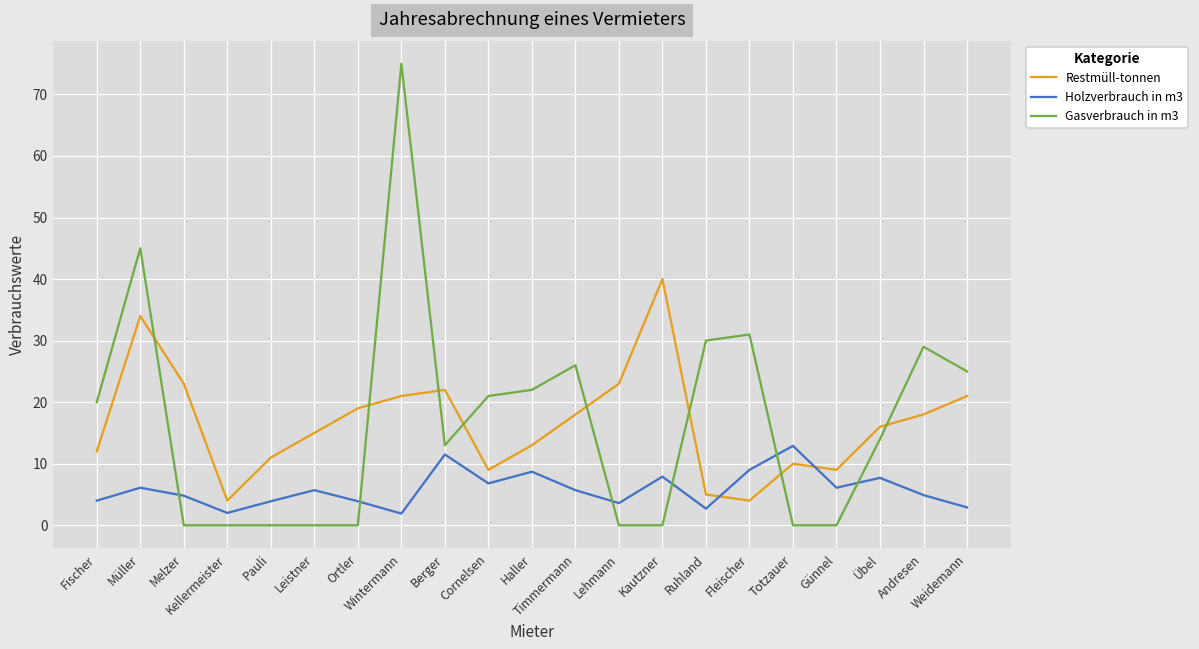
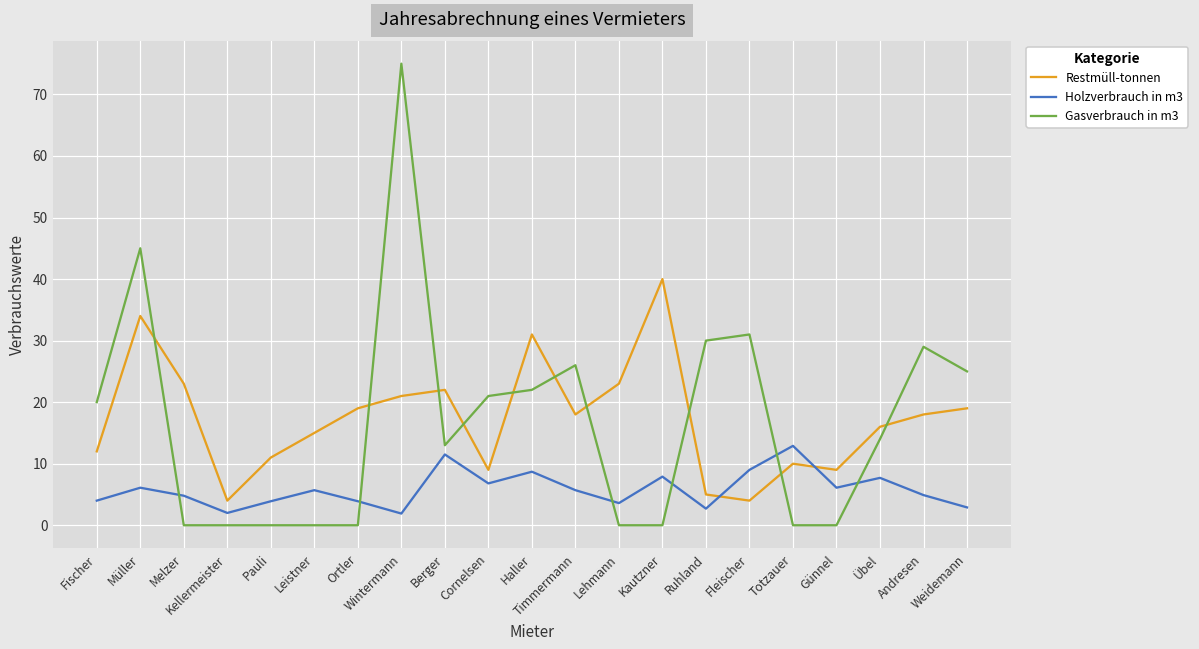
  {
    "Restmüll-tonnen": {
      "Fischer": 12,
      "Müller": 34,
      "Melzer": 23,
      "Kellermeister": 4,
      "Pauli": 11,
      "Leistner": 15,
      "Ortler": 19,
      "Wintermann": 21,
      "Berger": 22,
      "Cornelsen": 9,
-     "Haller": 13,
+     "Haller": 31,
      "Timmermann": 18,
      "Lehmann": 23,
      "Kautzner": 40,
      "Ruhland": 5,
      "Fleischer": 4,
      "Totzauer": 10,
      "Günnel": 9,
      "Übel": 16,
      "Andresen": 18,
-     "Weidemann": 21
+     "Weidemann": 19
    },
    "Holzverbrauch in m3": {
      "Fischer": 4,
      "Müller": 6,
      "Melzer": 5,
      "Kellermeister": 2,
      "Pauli": 4,
      "Leistner": 6,
      "Ortler": 4,
      "Wintermann": 2,
      "Berger": 12,
      "Cornelsen": 7,
      "Haller": 9,
      "Timmermann": 6,
      "Lehmann": 4,
      "Kautzner": 8,
      "Ruhland": 3,
      "Fleischer": 9,
      "Totzauer": 13,
      "Günnel": 6,
      "Übel": 8,
      "Andresen": 5,
      "Weidemann": 3
    },
    "Gasverbrauch in m3": {
      "Fischer": 20,
      "Müller": 45,
      "Melzer": 0,
      "Kellermeister": 0,
      "Pauli": 0,
      "Leistner": 0,
      "Ortler": 0,
      "Wintermann": 75,
      "Berger": 13,
      "Cornelsen": 21,
      "Haller": 22,
      "Timmermann": 26,
      "Lehmann": 0,
      "Kautzner": 0,
      "Ruhland": 30,
      "Fleischer": 31,
      "Totzauer": 0,
      "Günnel": 0,
      "Übel": 14,
      "Andresen": 29,
      "Weidemann": 25
    }
  }
